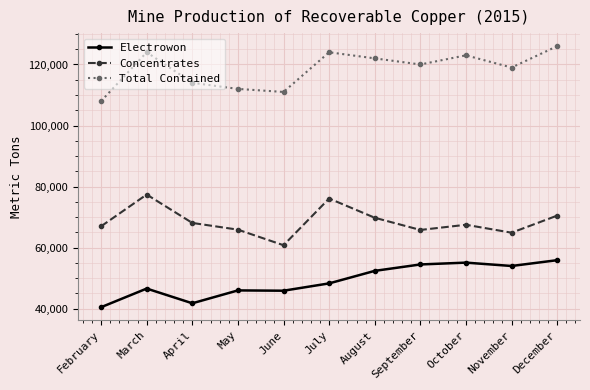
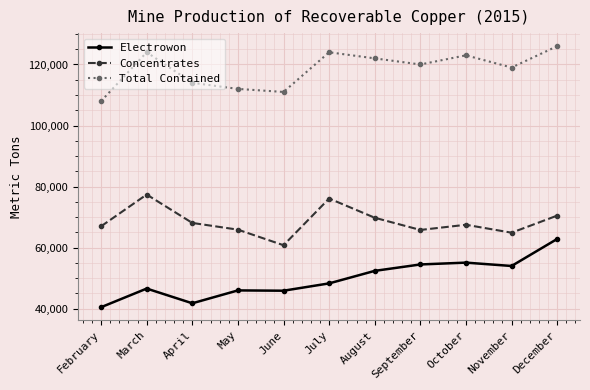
  {
    "Electrowon": {
      "February": "41,000",
      "March": "47,000",
      "April": "42,000",
      "May": "46,000",
      "June": "46,000",
      "July": "48,000",
      "August": "52,000",
      "September": "55,000",
      "October": "55,000",
      "November": "54,000",
-     "December": "56,000"
+     "December": "63,000"
    },
    "Concentrates": {
      "February": "67,000",
      "March": "77,000",
      "April": "68,000",
      "May": "66,000",
      "June": "61,000",
      "July": "76,000",
      "August": "70,000",
      "September": "66,000",
      "October": "68,000",
      "November": "65,000",
      "December": "71,000"
    },
    "Total Contained": {
      "February": "108,000",
      "May": "112,000",
      "June": "111,000",
      "July": "124,000",
      "August": "122,000",
      "September": "120,000",
      "October": "123,000",
      "November": "119,000",
      "December": "126,000"
    }
  }
